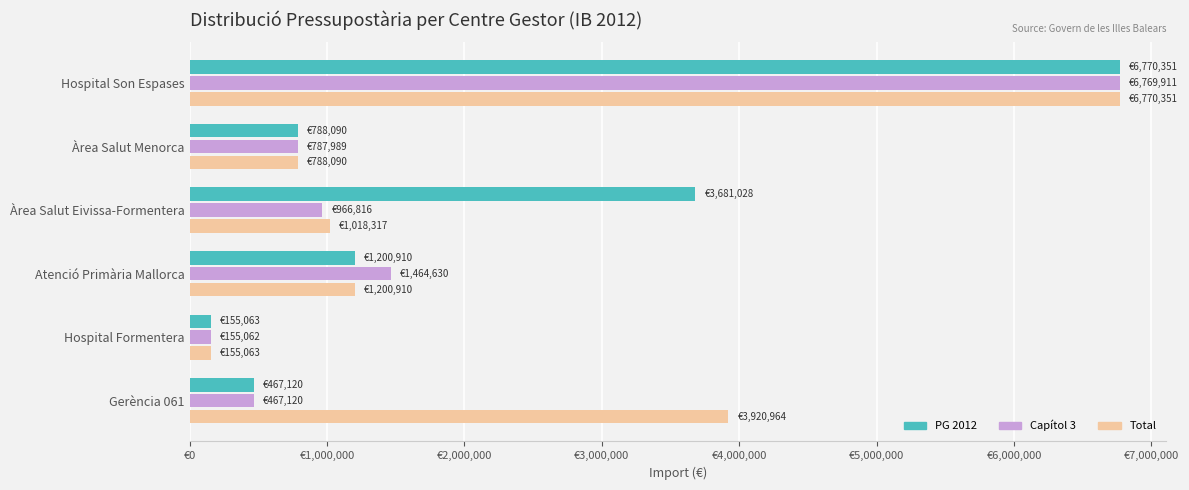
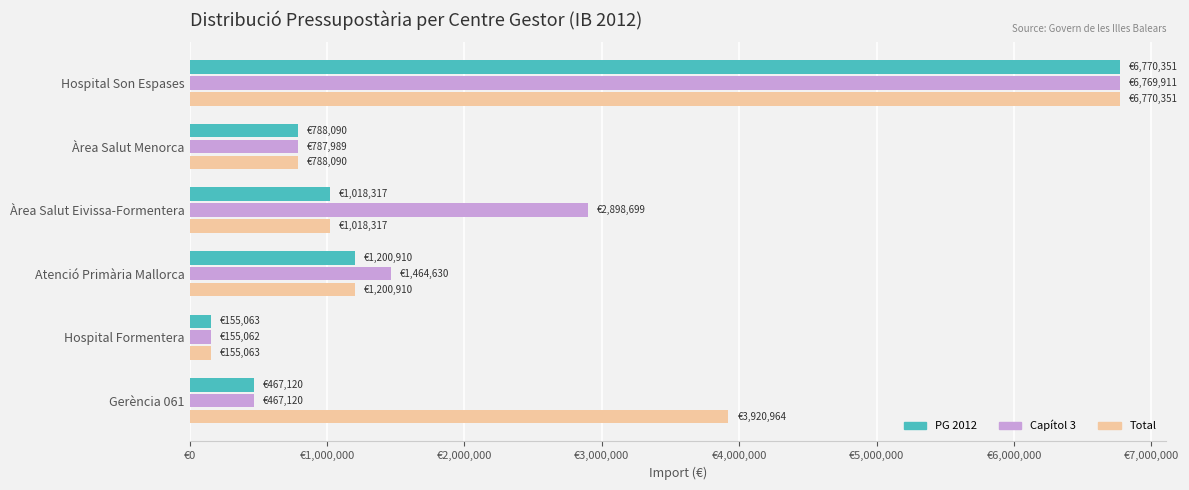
  {
    "PG 2012": {
      "Hospital Son Espases": "€6,770,351",
      "Àrea Salut Menorca": "€788,090",
-     "Àrea Salut Eivissa-Formentera": "€3,681,028",
+     "Àrea Salut Eivissa-Formentera": "€1,018,317",
      "Atenció Primària Mallorca": "€1,200,910",
      "Hospital Formentera": "€155,063",
      "Gerència 061": "€467,120"
    },
    "Capítol 3": {
      "Hospital Son Espases": "€6,769,911",
      "Àrea Salut Menorca": "€787,989",
-     "Àrea Salut Eivissa-Formentera": "€966,816",
+     "Àrea Salut Eivissa-Formentera": "€2,898,699",
      "Atenció Primària Mallorca": "€1,464,630",
      "Hospital Formentera": "€155,062",
      "Gerència 061": "€467,120"
    },
    "Total": {
      "Hospital Son Espases": "€6,770,351",
      "Àrea Salut Menorca": "€788,090",
      "Àrea Salut Eivissa-Formentera": "€1,018,317",
      "Atenció Primària Mallorca": "€1,200,910",
      "Hospital Formentera": "€155,063",
      "Gerència 061": "€3,920,964"
    }
  }
